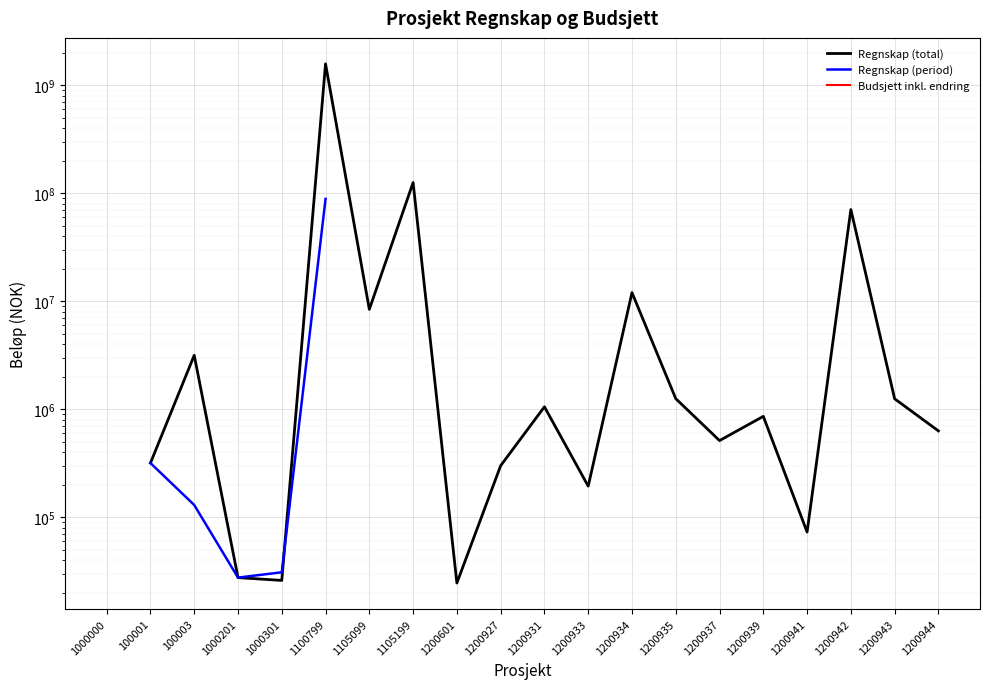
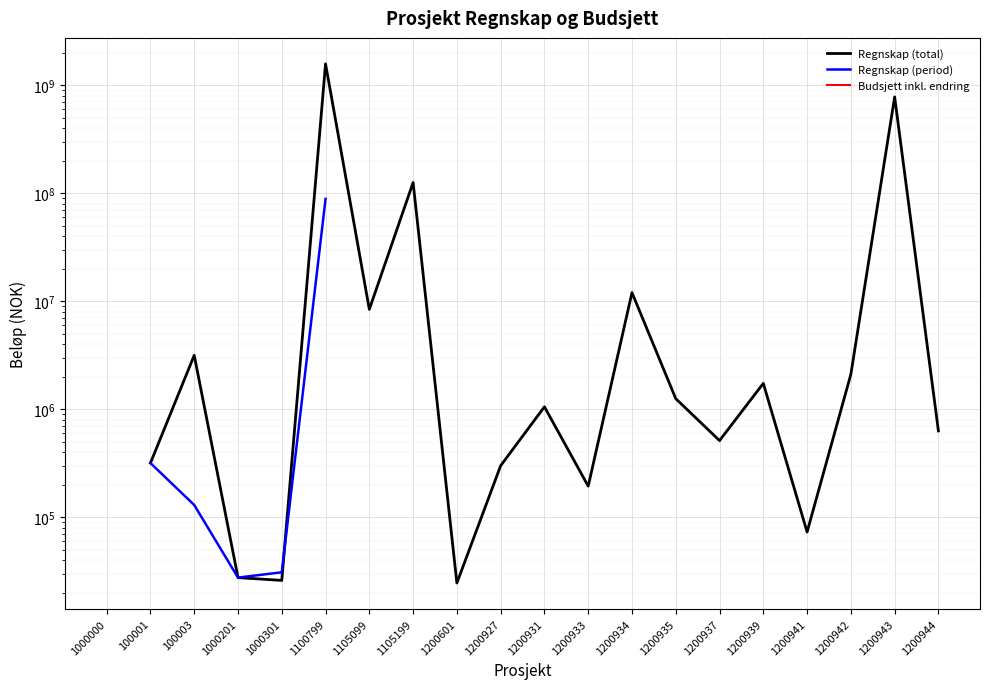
  {
    "Regnskap (total)": {
      "100003": 3200000,
      "1000301": 26000,
      "1100799": 1600000000,
      "1105099": 8000000,
      "1105199": 130000000,
      "1200927": 300000,
      "1200931": 1100000,
      "1200933": 190000,
      "1200934": 12000000,
      "1200935": 1200000,
      "1200937": 500000,
-     "1200939": 900000,
+     "1200939": 1700000,
      "1200941": 70000,
-     "1200942": 70000000,
-     "1200943": 1200000,
+     "1200942": 2100000,
+     "1200943": 800000000,
      "1200944": 600000
    },
    "Regnskap (period)": {
      "100003": 130000,
      "1000301": 31000,
      "1100799": 90000000
    },
    "Budsjett inkl. endring": {
      "1000000": 500000,
      "1100799": 80000000,
      "1105199": 20000000,
      "1200943": 1000000
    }
  }
